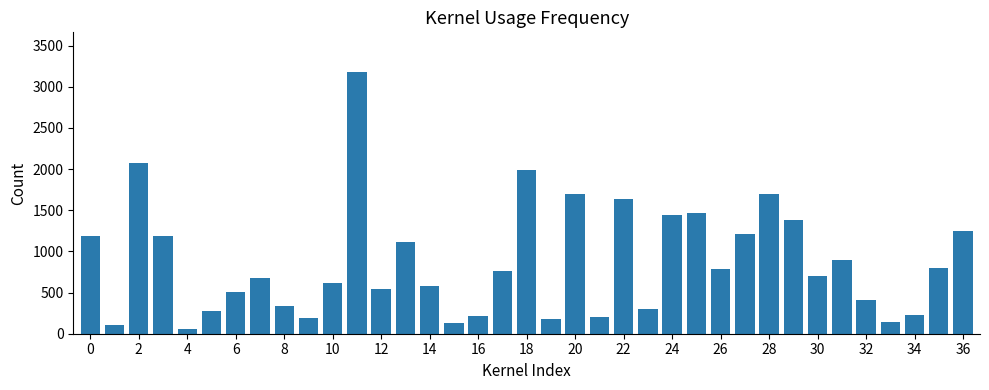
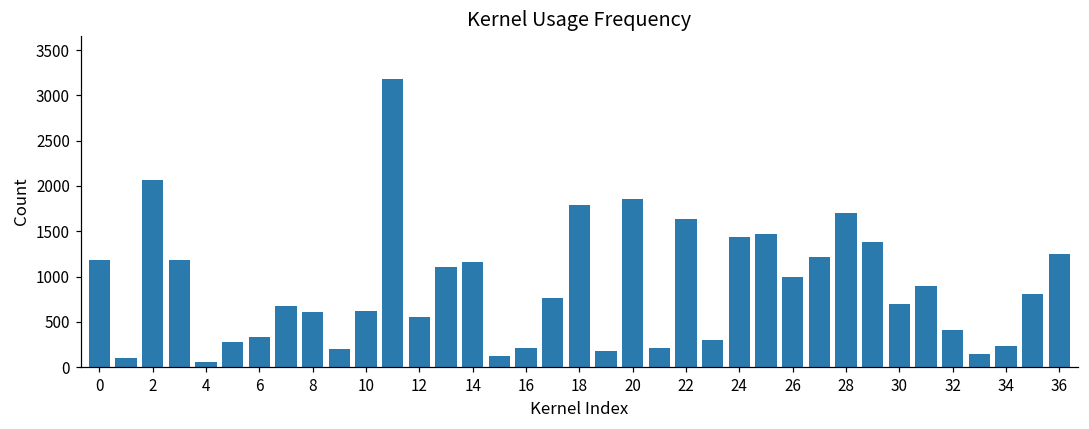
  {
    "0": 1200,
    "2": 2100,
    "4": 100,
-   "6": 500,
-   "8": 300,
+   "6": 300,
+   "8": 600,
    "10": 600,
    "12": 500,
-   "14": 600,
+   "14": 1200,
    "16": 200,
-   "18": 2000,
-   "20": 1700,
+   "18": 1800,
+   "20": 1900,
    "22": 1600,
    "24": 1400,
-   "26": 800,
+   "26": 1000,
    "28": 1700,
    "30": 700,
    "32": 400,
    "34": 200,
    "36": 1300
  }
